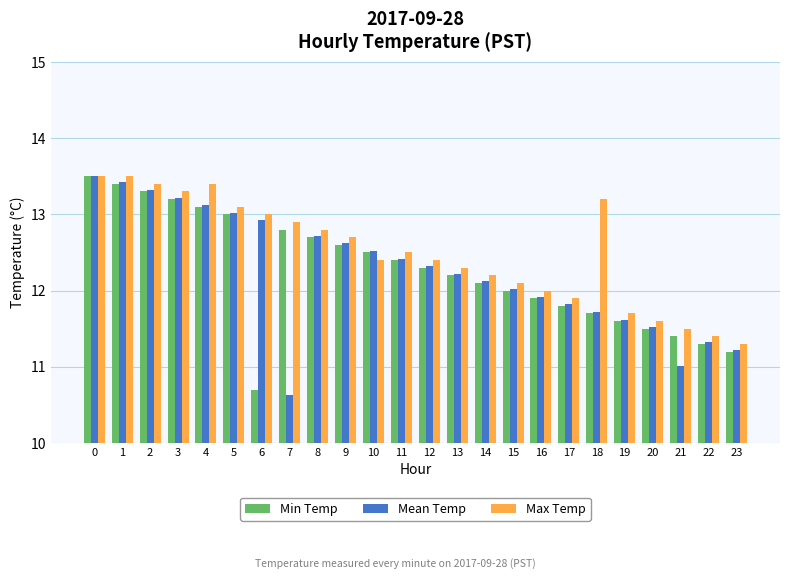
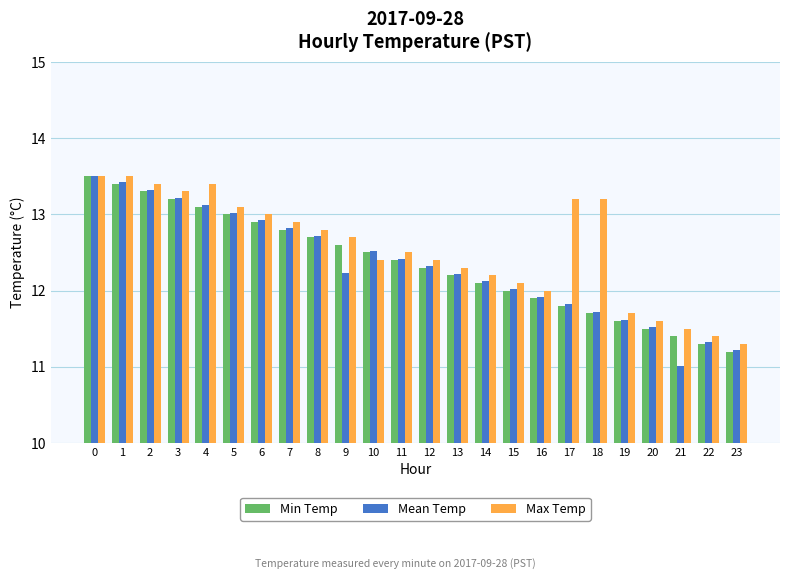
  {
    "Min Temp": {
      "0": 13.5,
      "1": 13.4,
      "2": 13.3,
      "3": 13.2,
      "4": 13.1,
      "5": 13.0,
-     "6": 10.7,
+     "6": 12.9,
      "7": 12.8,
      "8": 12.7,
      "9": 12.6,
      "10": 12.5,
      "11": 12.4,
      "12": 12.3,
      "13": 12.2,
      "14": 12.1,
      "15": 12.0,
      "16": 11.9,
      "17": 11.8,
      "18": 11.7,
      "19": 11.6,
      "20": 11.5,
      "21": 11.4,
      "22": 11.3,
      "23": 11.2
    },
    "Mean Temp": {
      "0": 13.5,
      "1": 13.4,
      "2": 13.3,
      "3": 13.2,
      "4": 13.1,
      "5": 13.0,
      "6": 12.9,
-     "7": 10.6,
+     "7": 12.8,
      "8": 12.7,
-     "9": 12.6,
+     "9": 12.2,
      "10": 12.5,
      "11": 12.4,
      "12": 12.3,
      "13": 12.2,
      "14": 12.1,
      "15": 12.0,
      "16": 11.9,
      "17": 11.8,
      "18": 11.7,
      "19": 11.6,
      "20": 11.5,
      "21": 11.0,
      "22": 11.3,
      "23": 11.2
    },
    "Max Temp": {
      "0": 13.5,
      "1": 13.5,
      "2": 13.4,
      "3": 13.3,
      "4": 13.4,
      "5": 13.1,
      "6": 13.0,
      "7": 12.9,
      "8": 12.8,
      "9": 12.7,
      "10": 12.4,
      "11": 12.5,
      "12": 12.4,
      "13": 12.3,
      "14": 12.2,
      "15": 12.1,
      "16": 12.0,
-     "17": 11.9,
+     "17": 13.2,
      "18": 13.2,
      "19": 11.7,
      "20": 11.6,
      "21": 11.5,
      "22": 11.4,
      "23": 11.3
    }
  }
